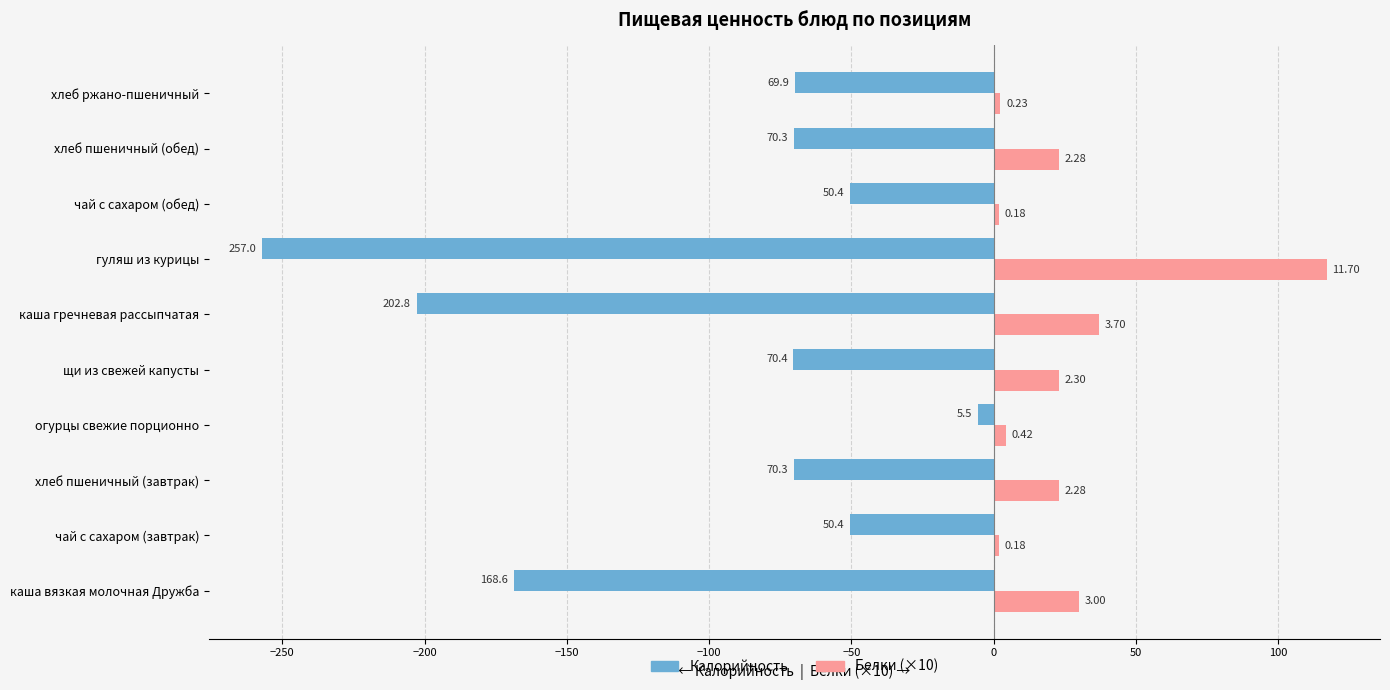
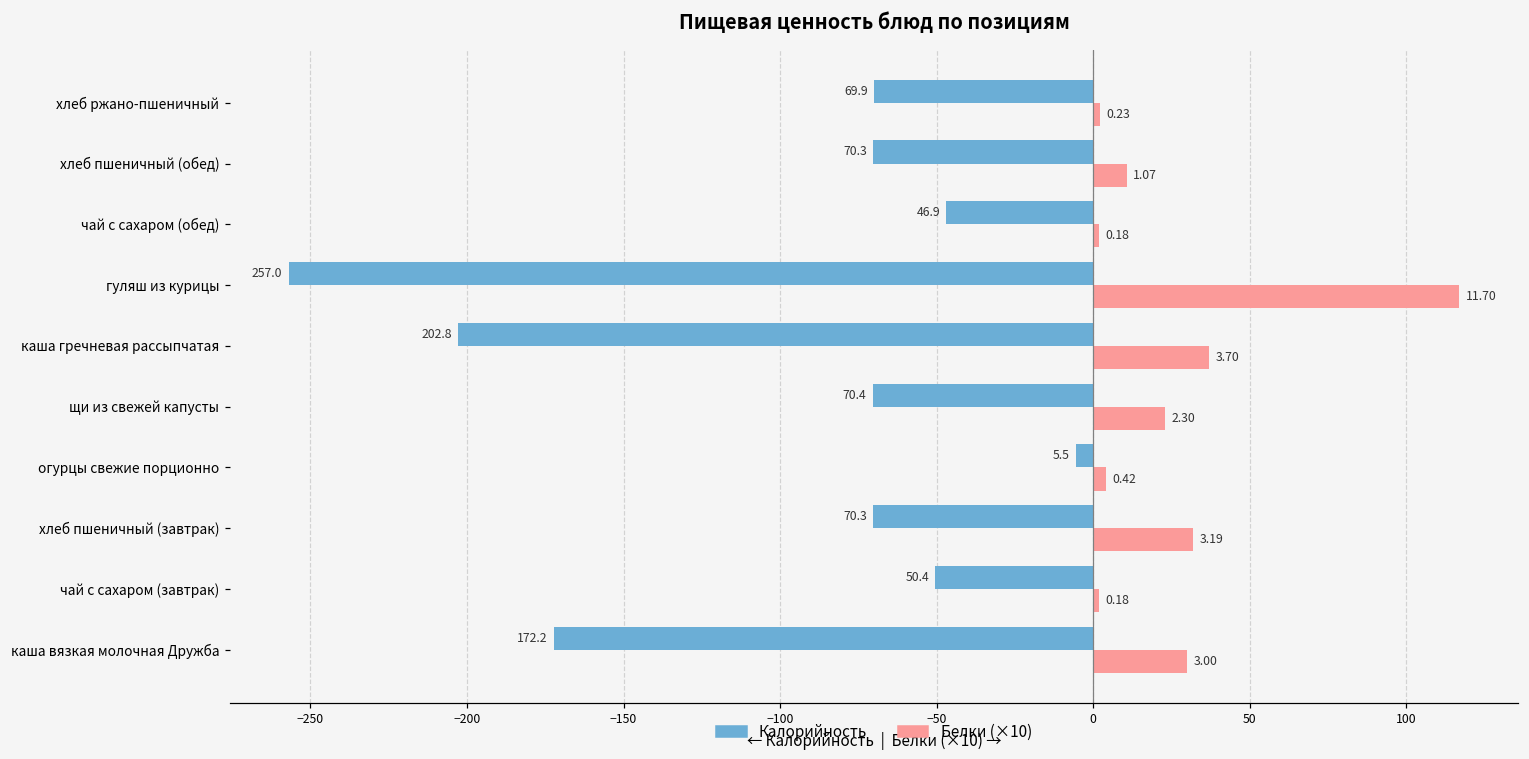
  {
    "Калорийность": {
-     "чай с сахаром (обед)": 50.4,
-     "каша вязкая молочная Дружба": 168.6
+     "чай с сахаром (обед)": 46.9,
+     "каша вязкая молочная Дружба": 172.2
    },
    "Белки (×10)": {
-     "хлеб пшеничный (обед)": 2.28,
-     "хлеб пшеничный (завтрак)": 2.28
+     "хлеб пшеничный (обед)": 1.07,
+     "хлеб пшеничный (завтрак)": 3.19
    }
  }
